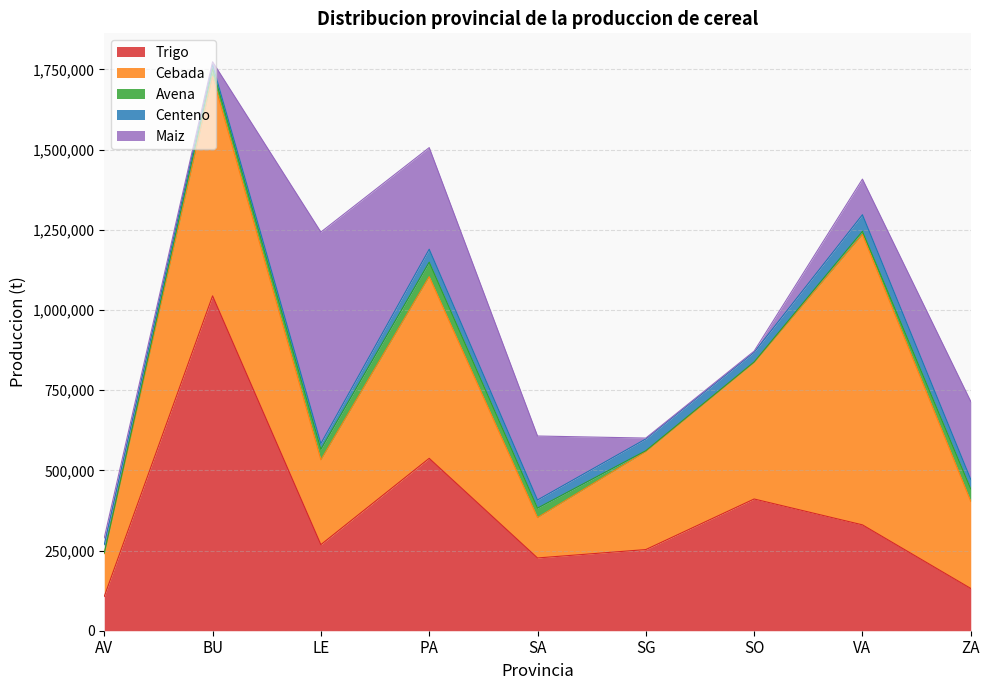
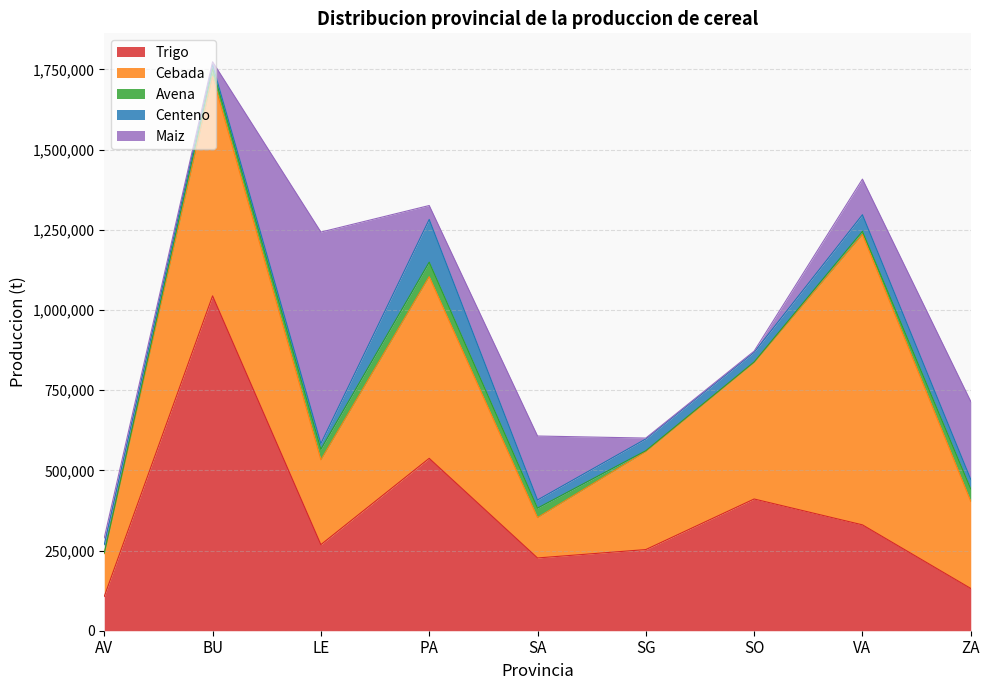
  {
    "Trigo": {
      "AV": "110,000",
      "BU": "1,040,000",
      "LE": "270,000",
      "PA": "540,000",
      "SA": "230,000",
      "SG": "250,000",
      "SO": "410,000",
      "VA": "330,000",
      "ZA": "130,000"
    },
    "Cebada": {
      "LE": "260,000",
      "PA": "570,000",
      "SA": "130,000",
      "VA": "910,000",
      "ZA": "270,000"
    },
    "Avena": {
      "LE": "30,000",
      "PA": "50,000",
      "SA": "30,000",
      "VA": "10,000",
      "ZA": "40,000"
    },
    "Centeno": {
      "AV": "30,000",
      "LE": "20,000",
-     "PA": "40,000",
+     "PA": "130,000",
      "SA": "30,000",
      "VA": "50,000",
      "ZA": "30,000"
    },
    "Maiz": {
      "AV": "20,000",
      "LE": "660,000",
-     "PA": "320,000",
+     "PA": "40,000",
      "SA": "200,000",
      "VA": "110,000",
      "ZA": "240,000"
    }
  }
